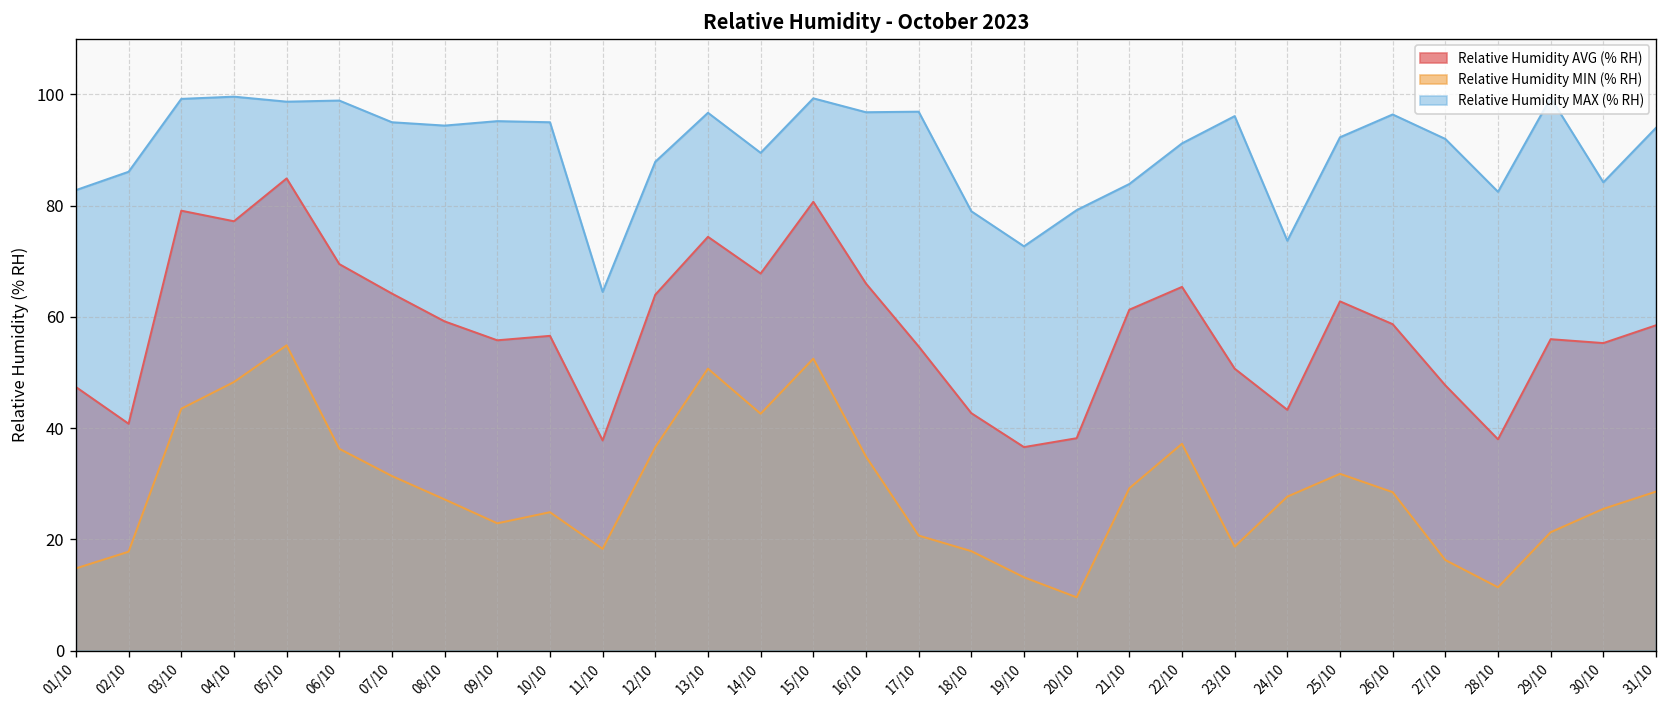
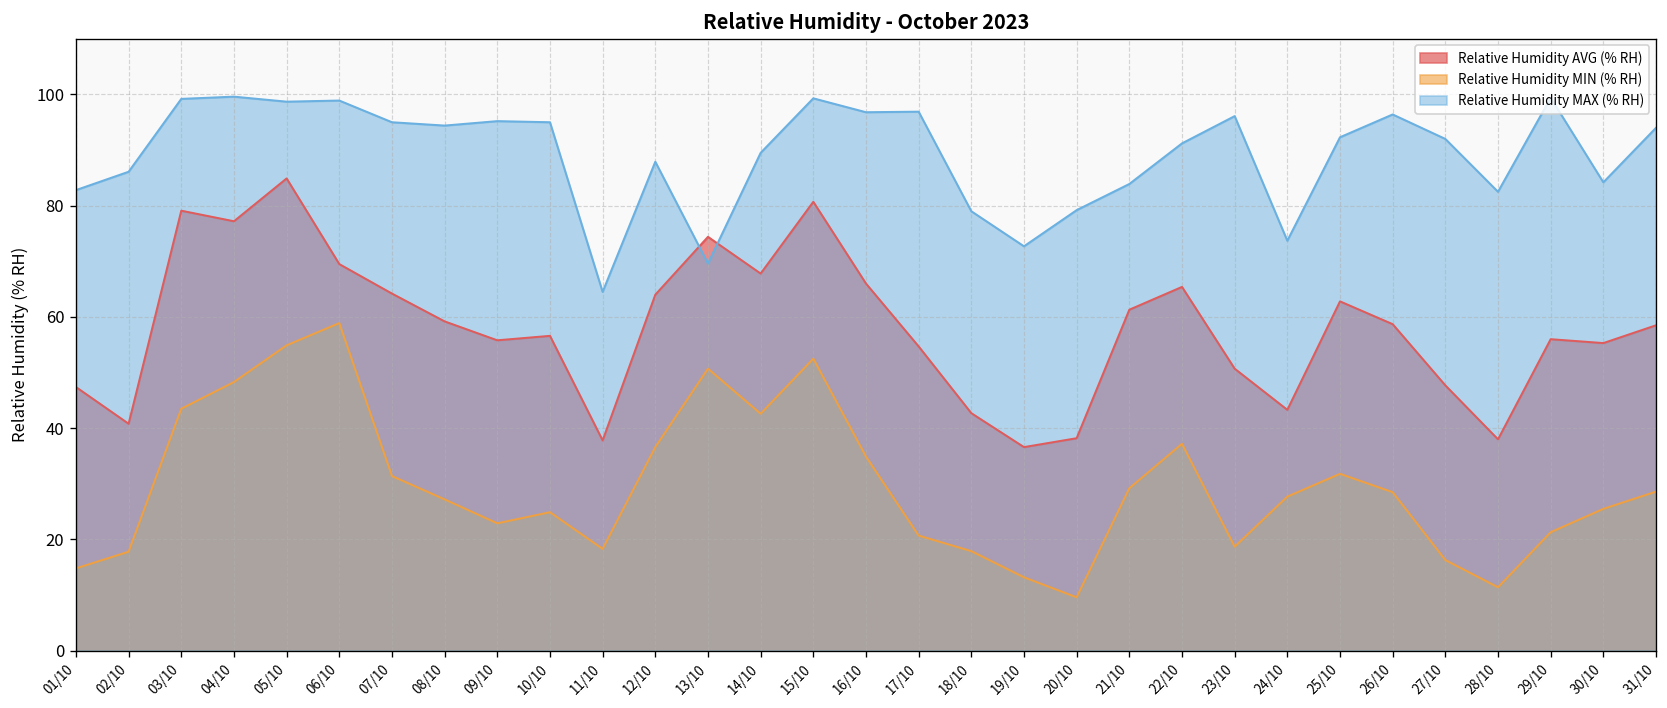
  {
    "Relative Humidity AVG (% RH)": {
      "01/10": 47,
      "02/10": 41,
      "03/10": 79,
      "04/10": 77,
      "05/10": 85,
      "06/10": 70,
      "07/10": 64,
      "08/10": 59,
      "09/10": 56,
      "10/10": 57,
      "11/10": 38,
      "12/10": 64,
      "13/10": 74,
      "14/10": 68,
      "15/10": 81,
      "16/10": 66,
      "17/10": 55,
      "18/10": 43,
      "19/10": 37,
      "20/10": 38,
      "21/10": 61,
      "22/10": 65,
      "23/10": 51,
      "24/10": 43,
      "25/10": 63,
      "26/10": 59,
      "27/10": 48,
      "28/10": 38,
      "29/10": 56,
      "30/10": 55,
      "31/10": 59
    },
    "Relative Humidity MIN (% RH)": {
      "01/10": 15,
      "02/10": 18,
      "03/10": 44,
      "04/10": 48,
      "05/10": 55,
-     "06/10": 36,
+     "06/10": 59,
      "07/10": 31,
      "08/10": 27,
      "09/10": 23,
      "10/10": 25,
      "11/10": 18,
      "12/10": 37,
      "13/10": 51,
      "14/10": 43,
      "15/10": 53,
      "16/10": 35,
      "17/10": 21,
      "18/10": 18,
      "19/10": 13,
      "20/10": 10,
      "21/10": 29,
      "22/10": 37,
      "23/10": 19,
      "24/10": 28,
      "25/10": 32,
      "26/10": 29,
      "27/10": 16,
      "28/10": 11,
      "29/10": 21,
      "30/10": 26,
      "31/10": 29
    },
    "Relative Humidity MAX (% RH)": {
      "01/10": 83,
      "02/10": 86,
      "03/10": 99,
      "04/10": 100,
      "05/10": 99,
      "06/10": 99,
      "07/10": 95,
      "08/10": 94,
      "09/10": 95,
      "10/10": 95,
      "11/10": 65,
      "12/10": 88,
-     "13/10": 97,
+     "13/10": 70,
      "14/10": 90,
      "15/10": 99,
      "16/10": 97,
      "17/10": 97,
      "18/10": 79,
      "19/10": 73,
      "20/10": 79,
      "21/10": 84,
      "22/10": 91,
      "23/10": 96,
      "24/10": 74,
      "25/10": 92,
      "26/10": 96,
      "27/10": 92,
      "28/10": 83,
      "30/10": 84,
      "31/10": 94
    }
  }
